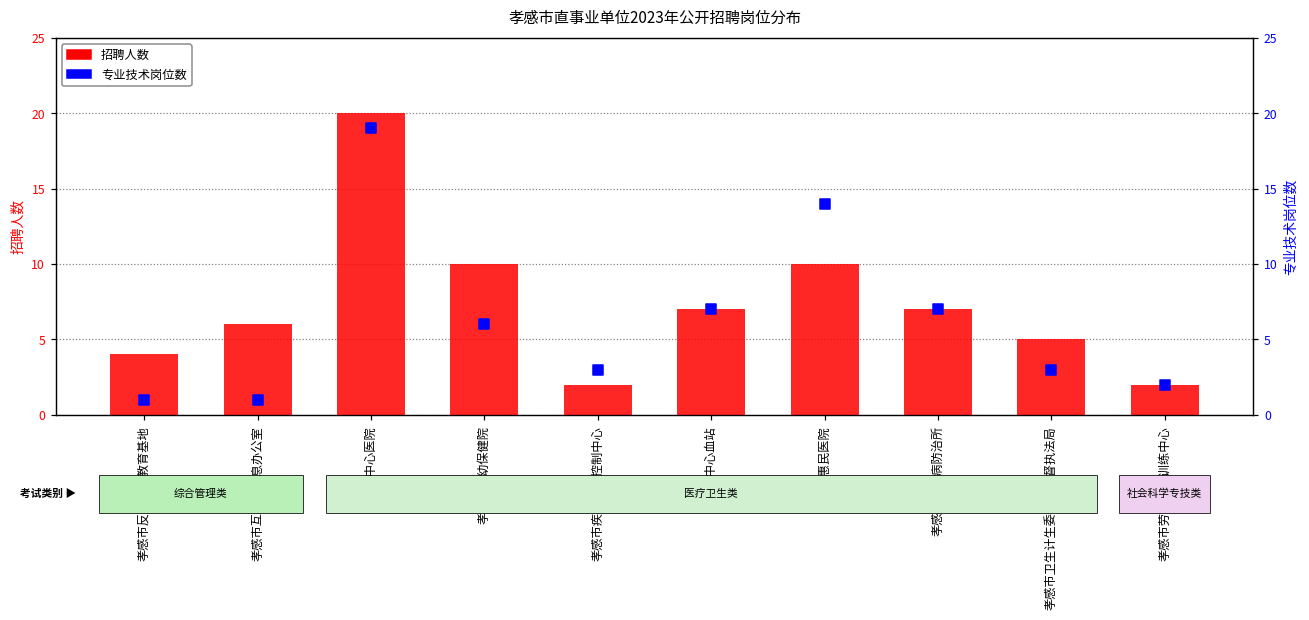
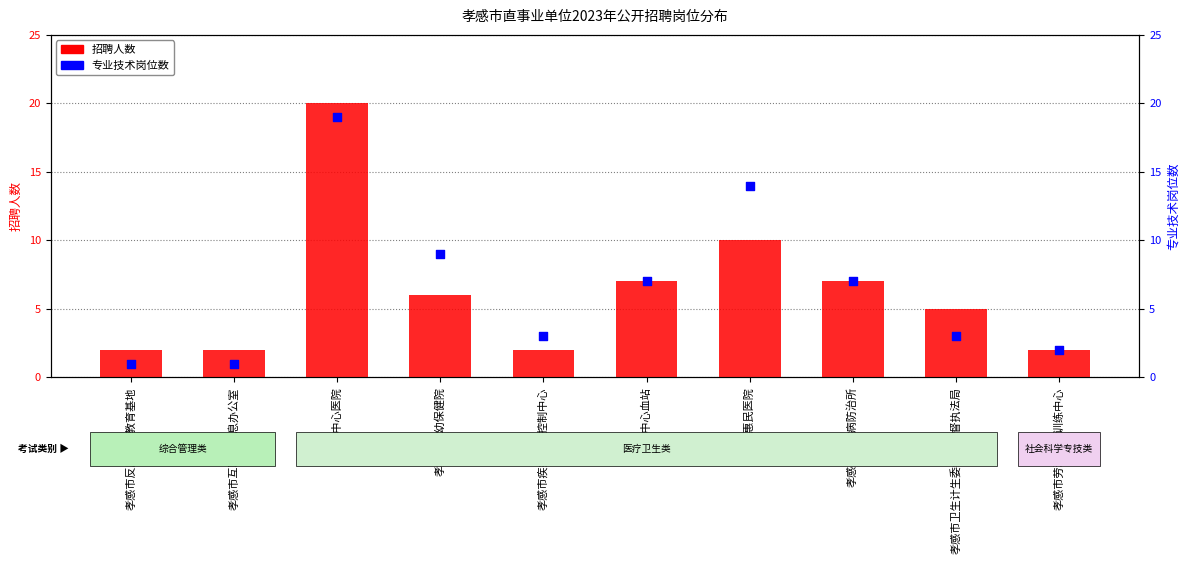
  {
    "招聘人数": {
-     "孝感市反腐倡廉教育基地": 4,
-     "孝感市互联网信息办公室": 6,
+     "孝感市反腐倡廉教育基地": 2,
+     "孝感市互联网信息办公室": 2,
      "孝感市中心医院": 20,
-     "孝感市妇幼保健院": 10,
+     "孝感市妇幼保健院": 6,
      "孝感市疾病预防控制中心": 2,
      "孝感市中心血站": 7,
      "孝感市惠民医院": 10,
      "孝感市结核病防治所": 7,
      "孝感市卫生计生委综合监督执法局": 5,
      "孝感市劳动就业训练中心": 2
    },
    "专业技术岗位数": {
-     "孝感市妇幼保健院": 6
+     "孝感市妇幼保健院": 9
    }
  }
